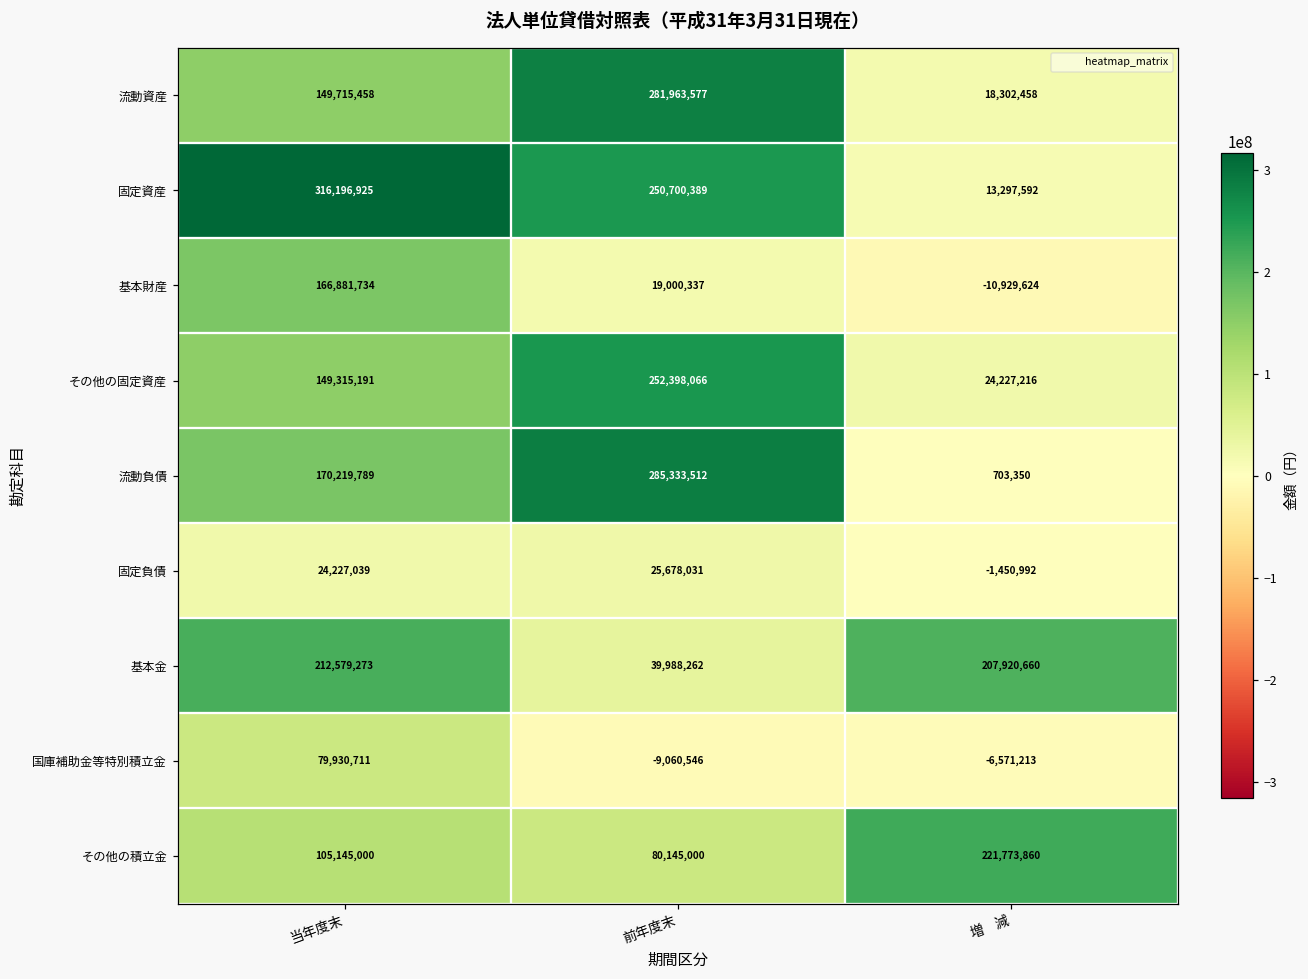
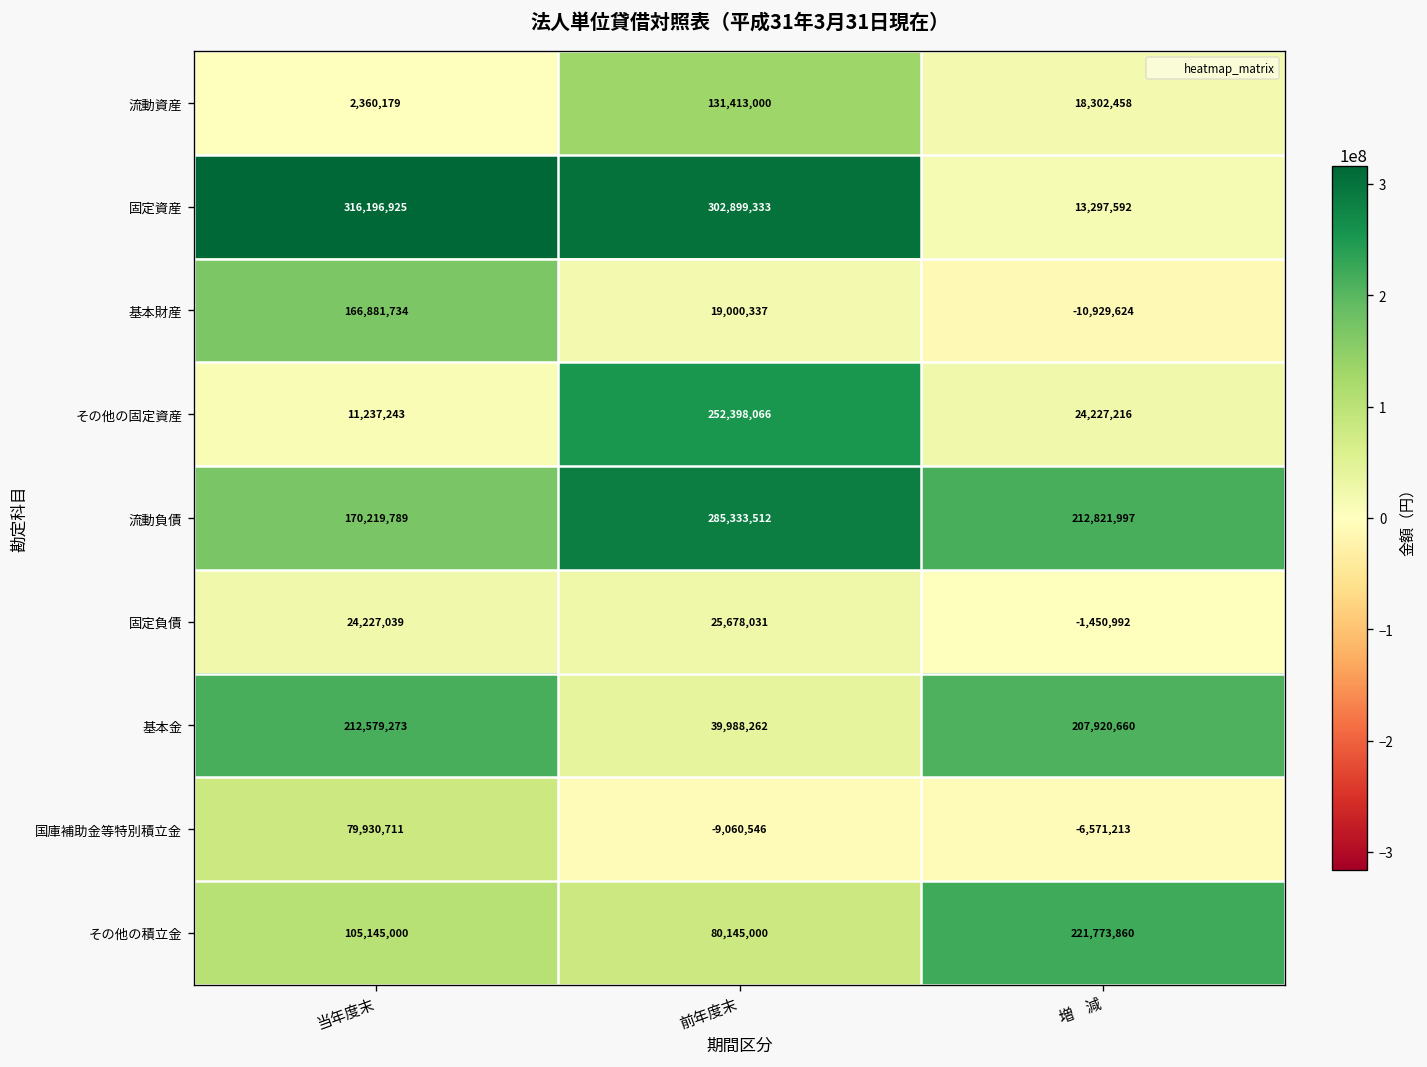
  {
    "流動資産": {
-     "当年度末": "149,715,458",
-     "前年度末": "281,963,577",
+     "当年度末": "2,360,179",
+     "前年度末": "131,413,000",
      "増 減": "18,302,458"
    },
    "固定資産": {
      "当年度末": "316,196,925",
-     "前年度末": "250,700,389",
+     "前年度末": "302,899,333",
      "増 減": "13,297,592"
    },
    "基本財産": {
      "当年度末": "166,881,734",
      "前年度末": "19,000,337",
      "増 減": "-10,929,624"
    },
    "その他の固定資産": {
-     "当年度末": "149,315,191",
+     "当年度末": "11,237,243",
      "前年度末": "252,398,066",
      "増 減": "24,227,216"
    },
    "流動負債": {
      "当年度末": "170,219,789",
      "前年度末": "285,333,512",
-     "増 減": "703,350"
+     "増 減": "212,821,997"
    },
    "固定負債": {
      "当年度末": "24,227,039",
      "前年度末": "25,678,031",
      "増 減": "-1,450,992"
    },
    "基本金": {
      "当年度末": "212,579,273",
      "前年度末": "39,988,262",
      "増 減": "207,920,660"
    },
    "国庫補助金等特別積立金": {
      "当年度末": "79,930,711",
      "前年度末": "-9,060,546",
      "増 減": "-6,571,213"
    },
    "その他の積立金": {
      "当年度末": "105,145,000",
      "前年度末": "80,145,000",
      "増 減": "221,773,860"
    }
  }
